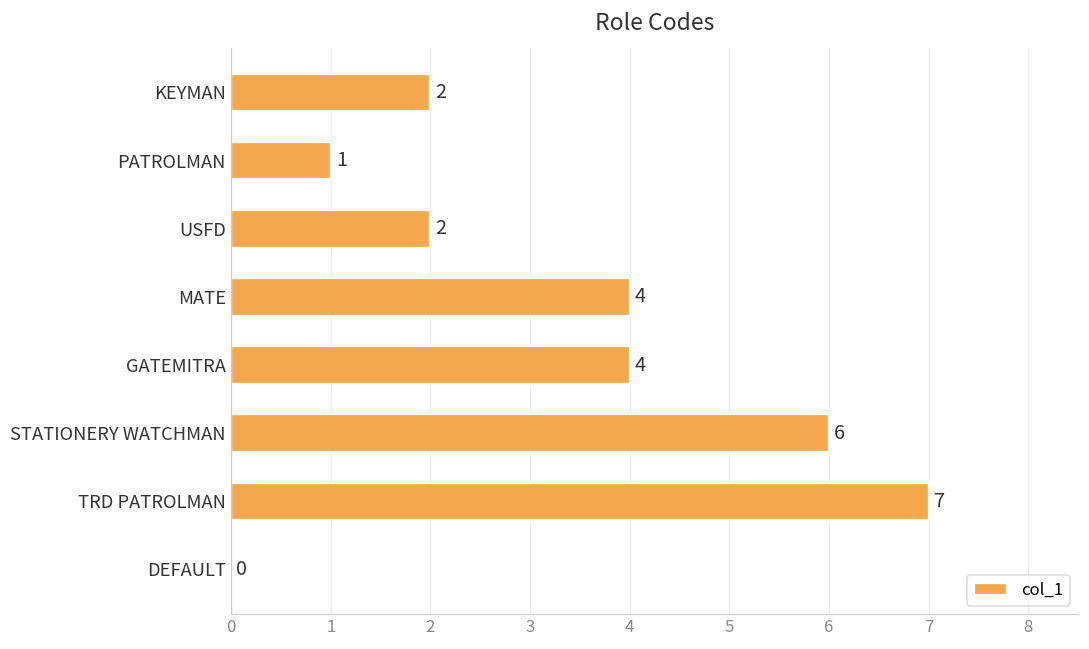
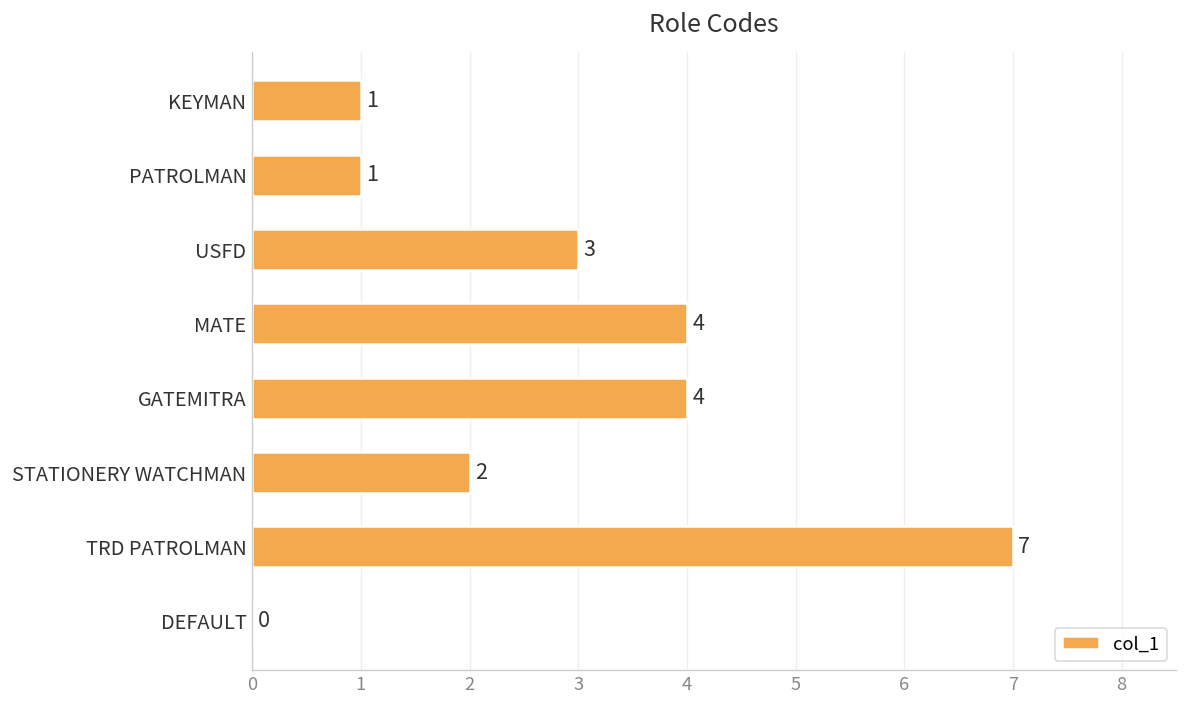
  {
-   "KEYMAN": 2,
+   "KEYMAN": 1,
    "PATROLMAN": 1,
-   "USFD": 2,
+   "USFD": 3,
    "MATE": 4,
    "GATEMITRA": 4,
-   "STATIONERY WATCHMAN": 6,
+   "STATIONERY WATCHMAN": 2,
    "TRD PATROLMAN": 7,
    "DEFAULT": 0
  }
